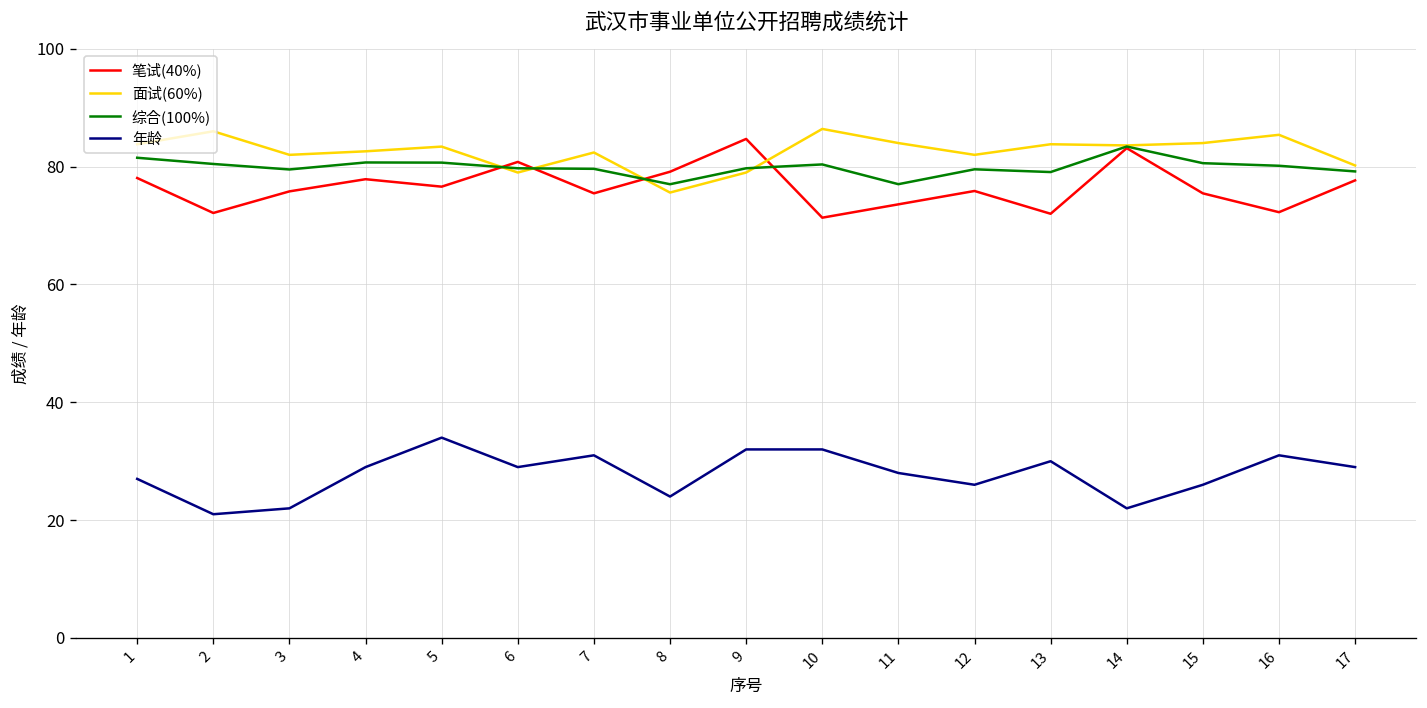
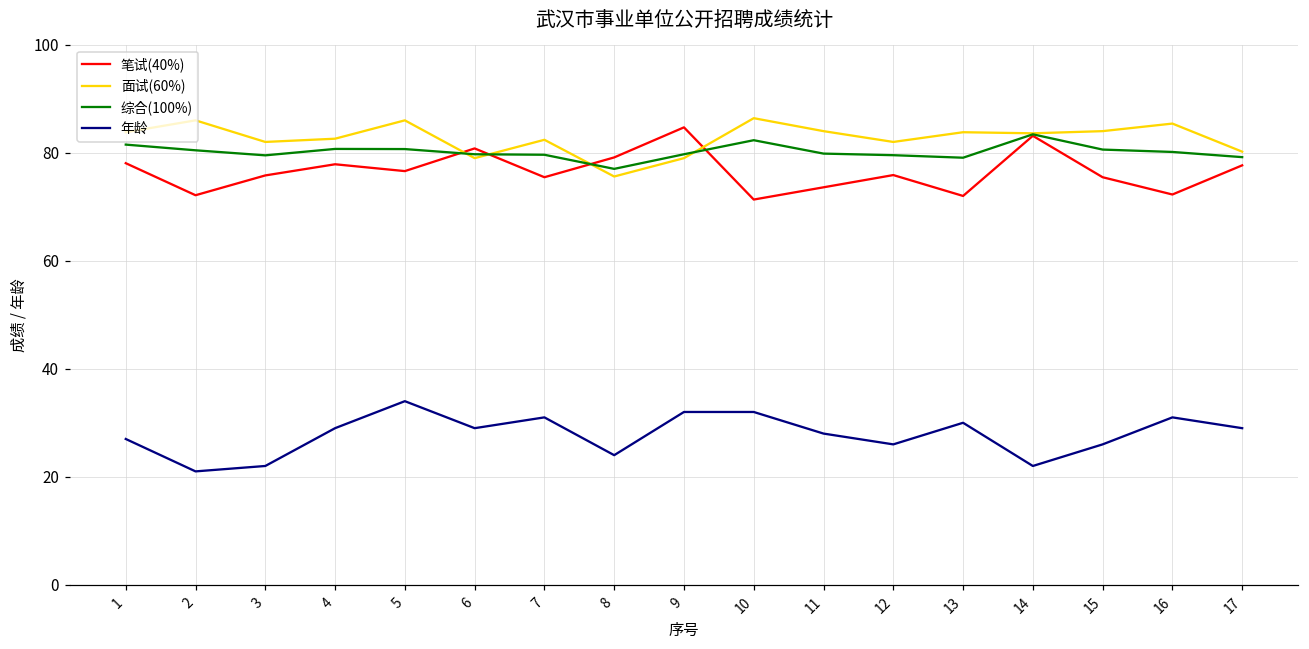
  {
    "笔试(40%)": {
      "1": 78,
      "2": 72,
      "3": 76,
      "4": 78,
      "5": 77,
      "6": 81,
      "7": 75,
      "8": 79,
      "9": 85,
      "10": 71,
      "11": 74,
      "12": 76,
      "13": 72,
      "15": 75,
      "16": 72,
      "17": 78
    },
    "面试(60%)": {
      "3": 82,
      "4": 83,
-     "5": 83,
+     "5": 86,
      "6": 79,
      "7": 82,
      "8": 76,
      "9": 79,
      "10": 86,
      "11": 84,
      "12": 82,
      "13": 84,
      "15": 84,
      "16": 85,
      "17": 80
    },
    "综合(100%)": {
      "1": 82,
      "2": 80,
      "3": 80,
      "4": 81,
      "5": 81,
      "6": 80,
      "7": 80,
      "8": 77,
      "9": 80,
-     "10": 80,
-     "11": 77,
+     "10": 82,
+     "11": 80,
      "12": 80,
      "13": 79,
      "15": 81,
      "16": 80,
      "17": 79
    },
    "年龄": {
      "1": 27,
      "2": 21,
      "3": 22,
      "4": 29,
      "5": 34,
      "6": 29,
      "7": 31,
      "8": 24,
      "9": 32,
      "10": 32,
      "11": 28,
      "12": 26,
      "13": 30,
      "14": 22,
      "15": 26,
      "16": 31,
      "17": 29
    }
  }
